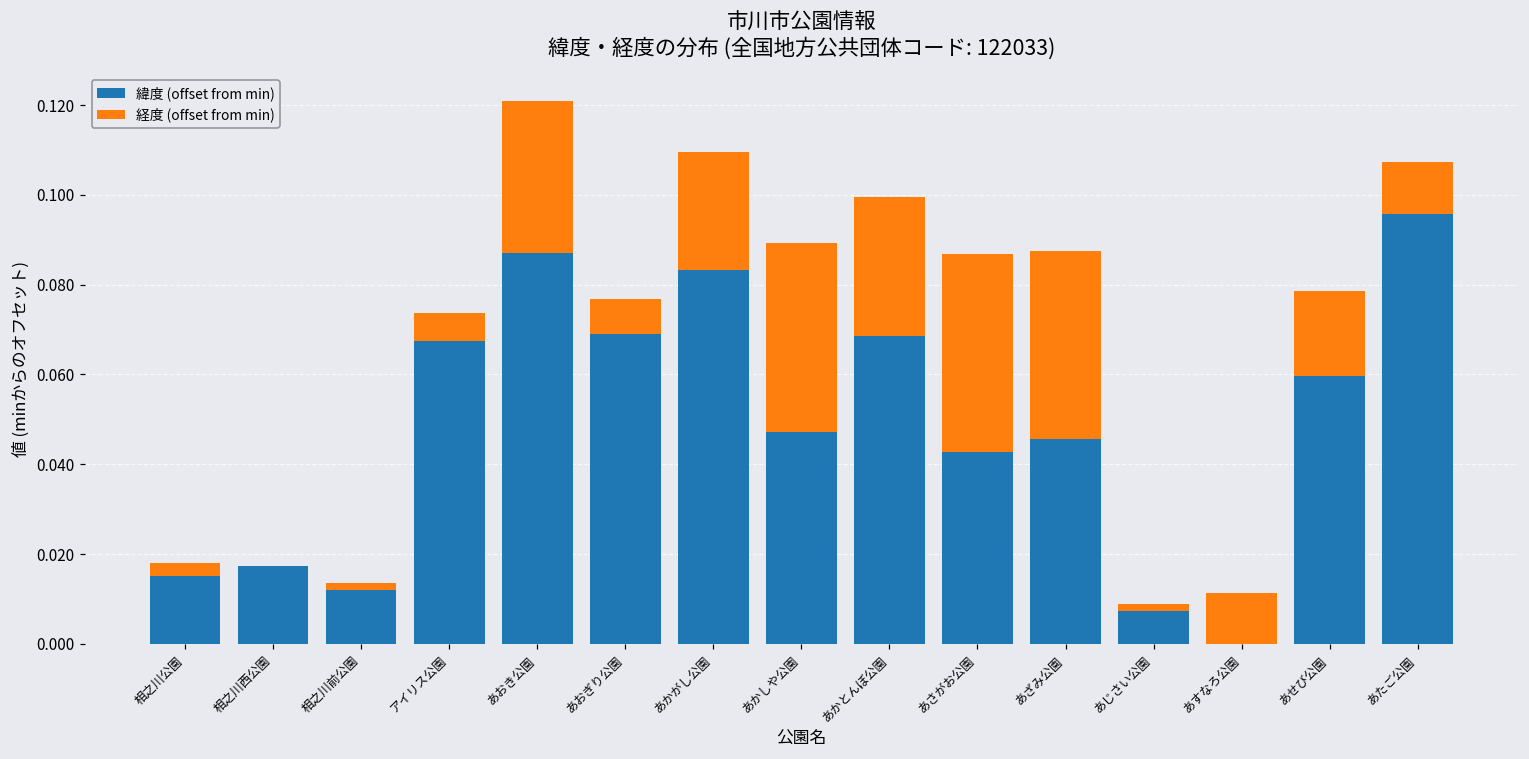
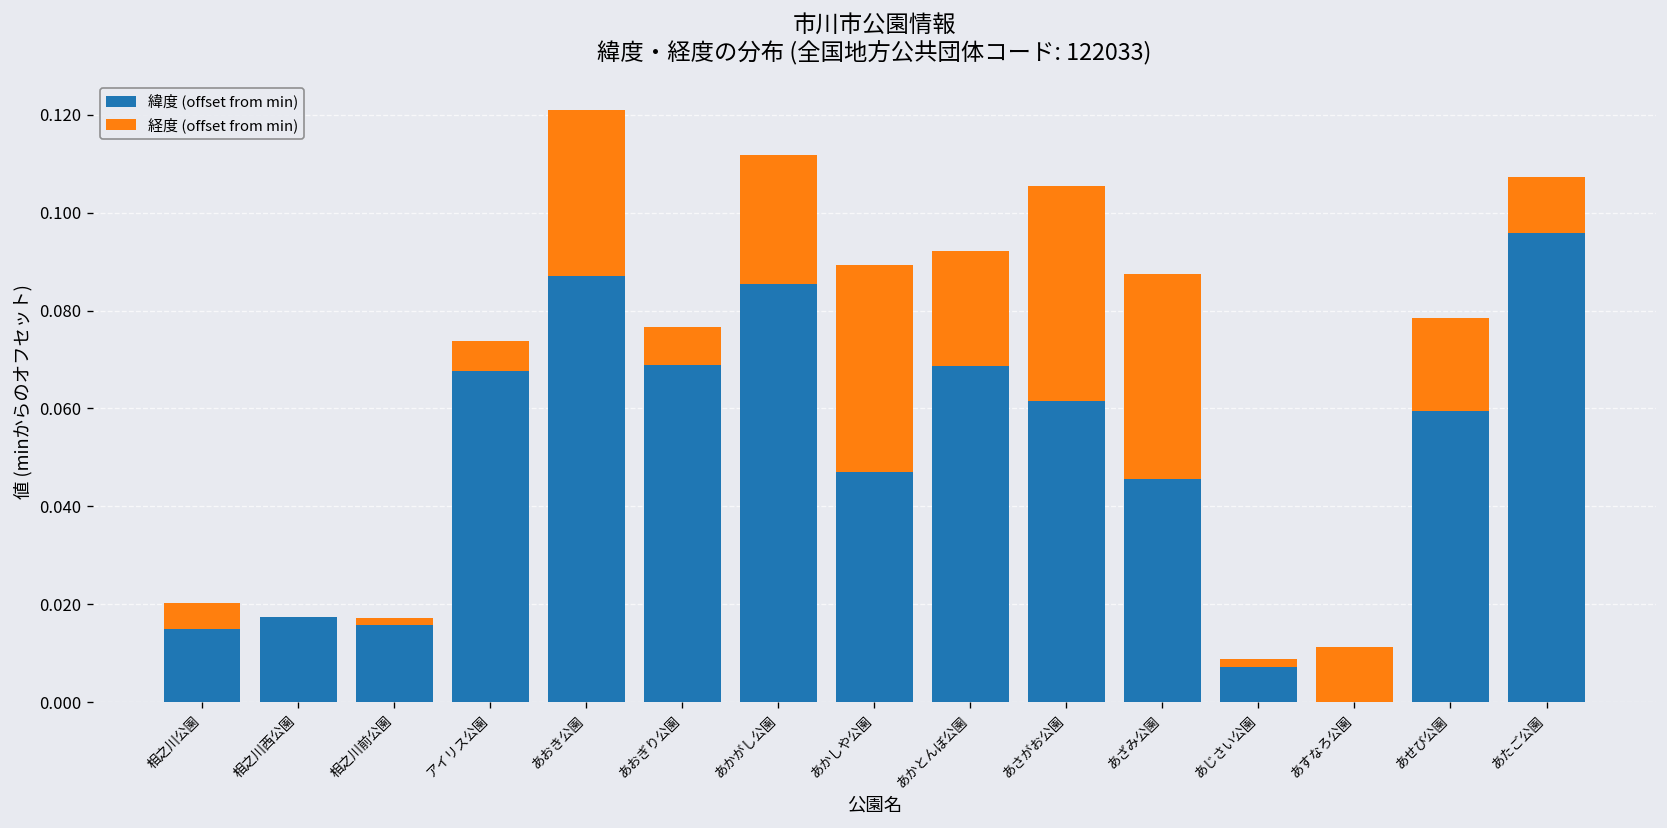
  {
    "緯度 (offset from min)": {
      "相之川公園": 0.015,
      "相之川西公園": 0.017,
-     "相之川前公園": 0.012,
+     "相之川前公園": 0.016,
      "アイリス公園": 0.068,
      "あおき公園": 0.087,
      "あおぎり公園": 0.069,
-     "あかがし公園": 0.083,
+     "あかがし公園": 0.085,
      "あかしや公園": 0.047,
      "あかとんぼ公園": 0.069,
-     "あさがお公園": 0.043,
+     "あさがお公園": 0.061,
      "あざみ公園": 0.046,
      "あじさい公園": 0.007,
      "あすなろ公園": 0.000,
      "あせび公園": 0.060,
      "あたご公園": 0.096
    },
    "経度 (offset from min)": {
-     "相之川公園": 0.003,
+     "相之川公園": 0.005,
      "相之川西公園": 0.000,
      "相之川前公園": 0.002,
      "アイリス公園": 0.006,
      "あおき公園": 0.034,
      "あおぎり公園": 0.008,
      "あかがし公園": 0.026,
      "あかしや公園": 0.042,
-     "あかとんぼ公園": 0.031,
+     "あかとんぼ公園": 0.024,
      "あさがお公園": 0.044,
      "あざみ公園": 0.042,
      "あじさい公園": 0.001,
      "あすなろ公園": 0.011,
      "あせび公園": 0.019,
      "あたご公園": 0.012
    }
  }
